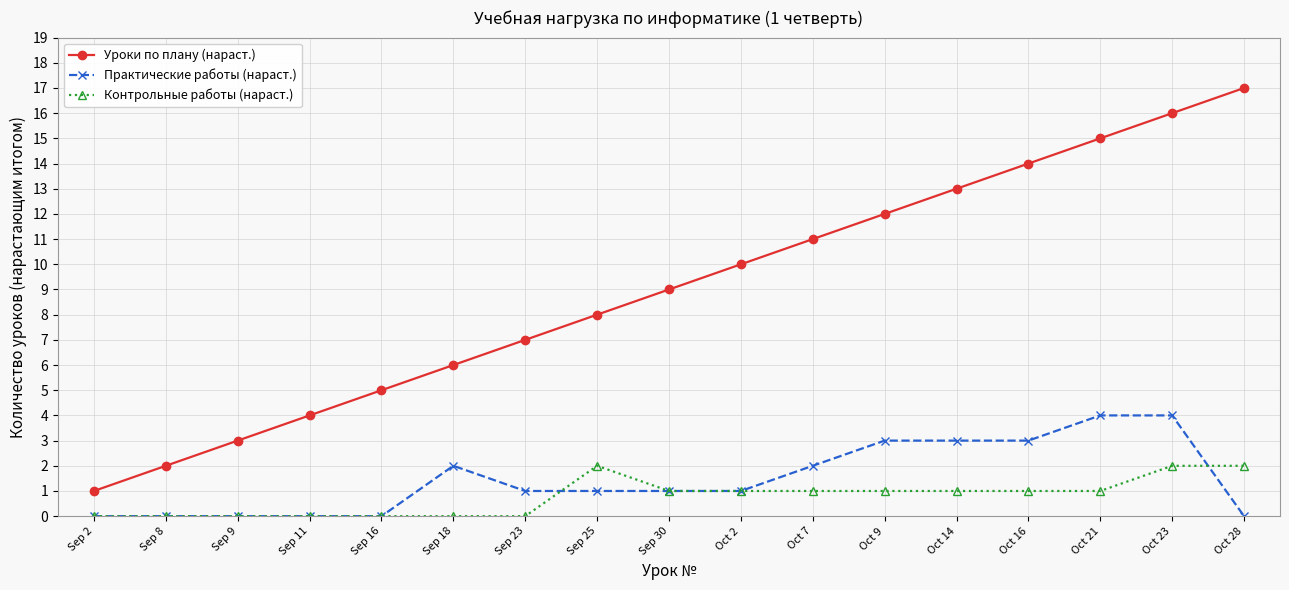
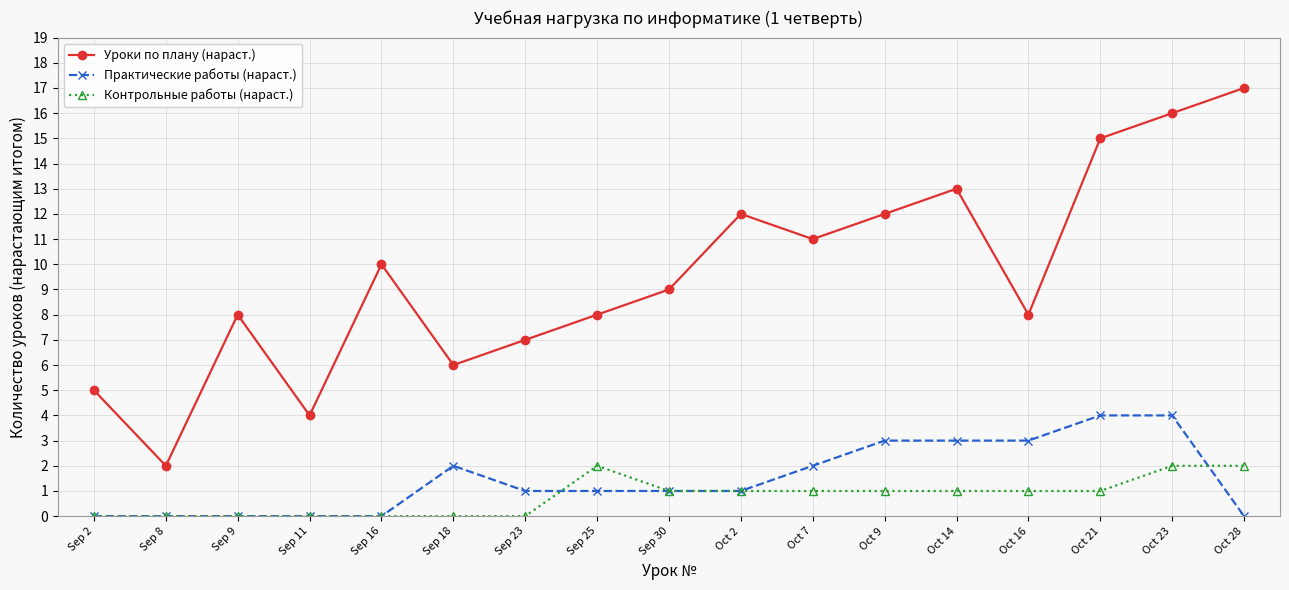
  {
    "Уроки по плану (нараст.)": {
-     "Sep 2": 1,
+     "Sep 2": 5,
      "Sep 8": 2,
-     "Sep 9": 3,
+     "Sep 9": 8,
      "Sep 11": 4,
-     "Sep 16": 5,
+     "Sep 16": 10,
      "Sep 18": 6,
      "Sep 23": 7,
      "Sep 25": 8,
      "Sep 30": 9,
-     "Oct 2": 10,
+     "Oct 2": 12,
      "Oct 7": 11,
      "Oct 9": 12,
      "Oct 14": 13,
-     "Oct 16": 14,
+     "Oct 16": 8,
      "Oct 21": 15,
      "Oct 23": 16,
      "Oct 28": 17
    },
    "Практические работы (нараст.)": {
      "Sep 18": 2,
      "Sep 23": 1,
      "Sep 25": 1,
      "Oct 7": 2,
      "Oct 9": 3,
      "Oct 14": 3,
      "Oct 16": 3,
      "Oct 21": 4,
      "Oct 23": 4,
      "Oct 28": 0
    },
    "Контрольные работы (нараст.)": {
      "Sep 18": 0,
      "Sep 23": 0,
      "Sep 25": 2,
      "Oct 7": 1,
      "Oct 9": 1,
      "Oct 14": 1,
      "Oct 16": 1,
      "Oct 21": 1,
      "Oct 23": 2,
      "Oct 28": 2
    }
  }
